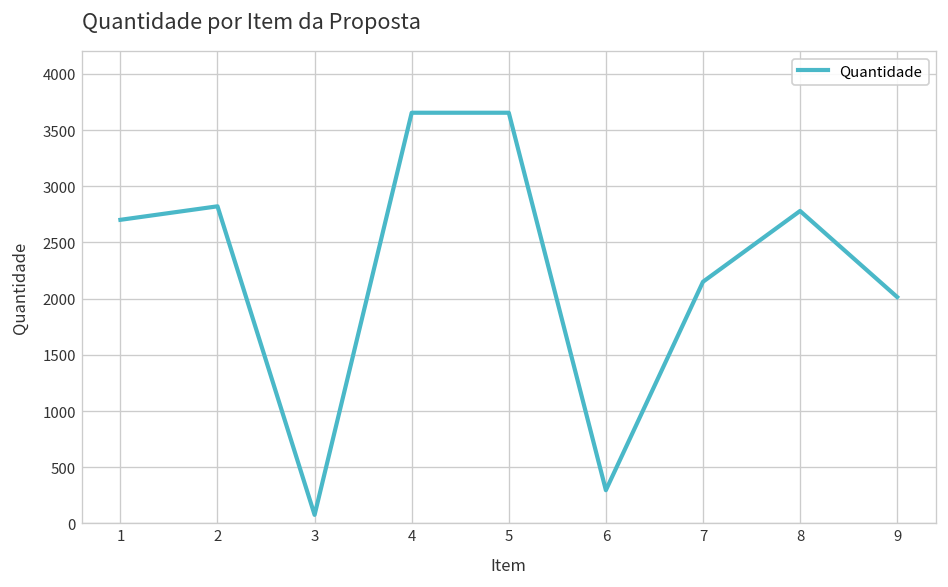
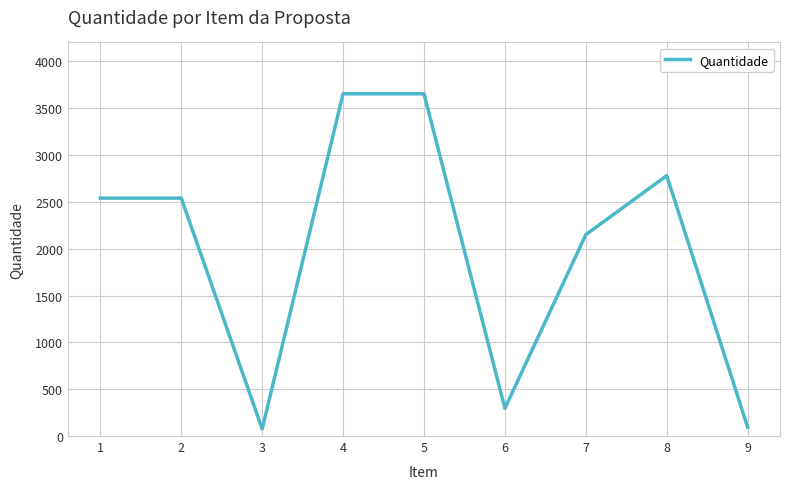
  {
-   "1": 2700,
-   "2": 2800,
+   "1": 2500,
+   "2": 2500,
    "3": 100,
    "4": 3700,
    "5": 3700,
    "6": 300,
    "7": 2200,
    "8": 2800,
-   "9": 2000
+   "9": 100
  }
